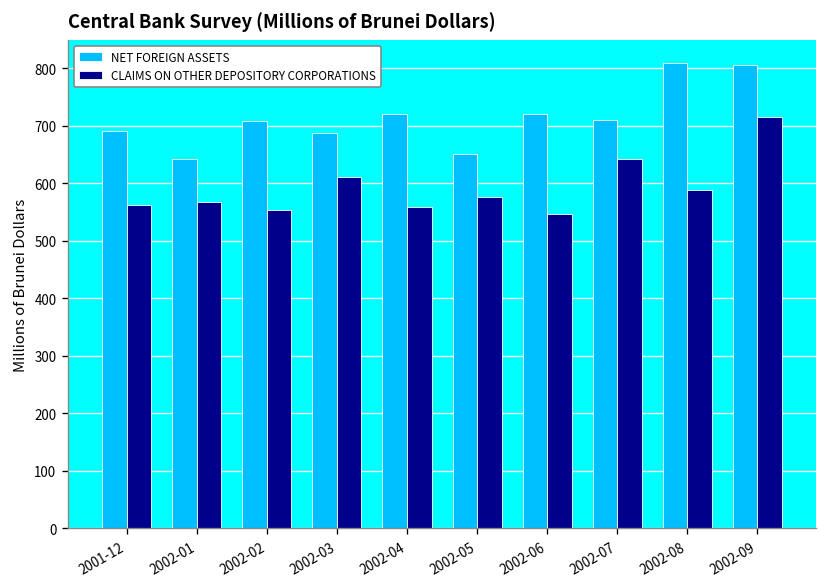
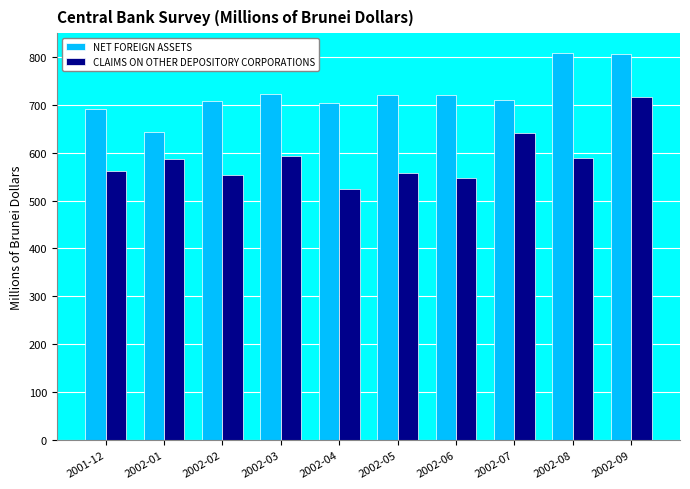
  {
    "NET FOREIGN ASSETS": {
      "2001-12": 690,
      "2002-01": 640,
      "2002-02": 710,
-     "2002-03": 690,
-     "2002-04": 720,
-     "2002-05": 650,
+     "2002-03": 720,
+     "2002-04": 700,
+     "2002-05": 720,
      "2002-06": 720,
      "2002-07": 710,
      "2002-08": 810,
      "2002-09": 810
    },
    "CLAIMS ON OTHER DEPOSITORY CORPORATIONS": {
      "2001-12": 560,
-     "2002-01": 570,
+     "2002-01": 590,
      "2002-02": 550,
-     "2002-03": 610,
-     "2002-04": 560,
-     "2002-05": 580,
+     "2002-03": 590,
+     "2002-04": 520,
+     "2002-05": 560,
      "2002-06": 550,
      "2002-07": 640,
      "2002-08": 590,
      "2002-09": 720
    }
  }
